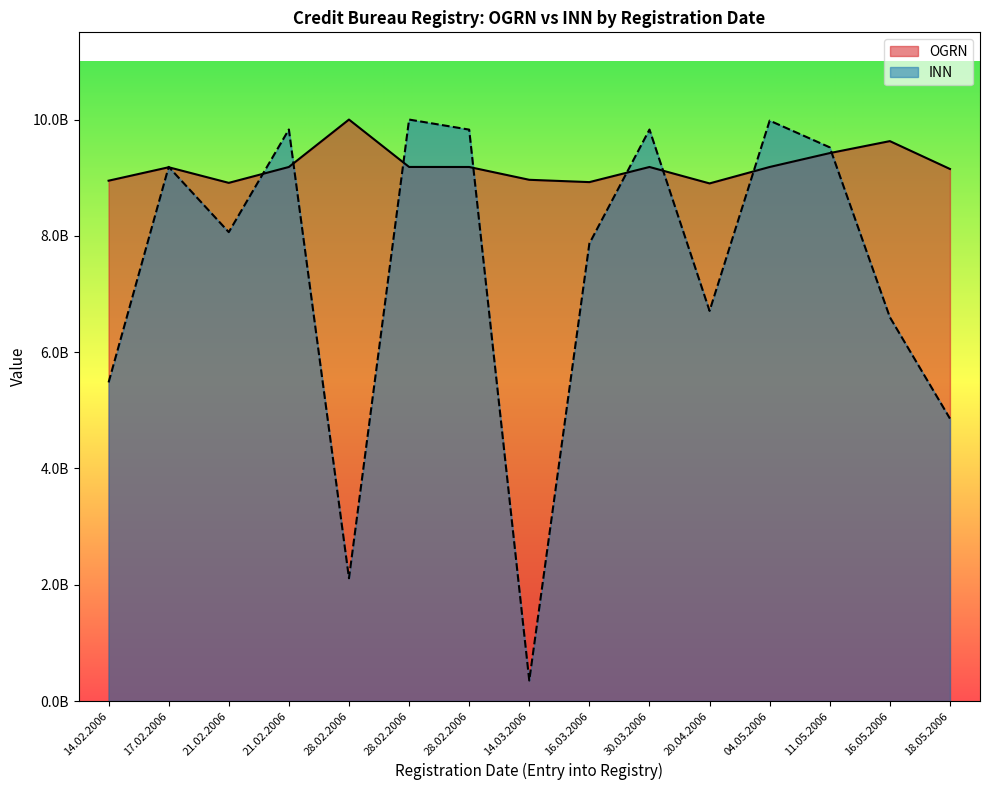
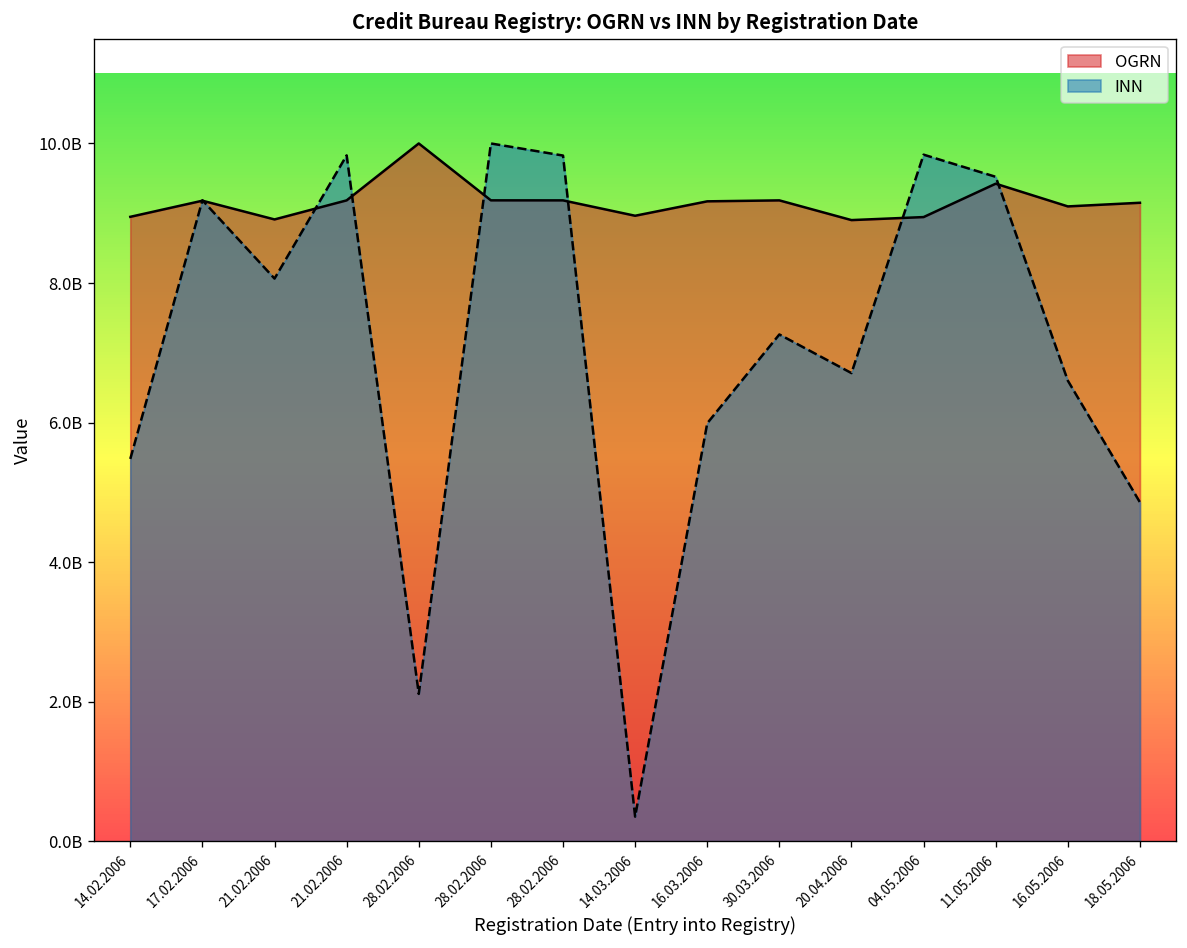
  {
    "OGRN": {
      "14.02.2006": 8900000000,
      "14.03.2006": 9000000000,
-     "16.03.2006": 8900000000,
+     "16.03.2006": 9200000000,
      "30.03.2006": 9200000000,
      "20.04.2006": 8900000000,
-     "04.05.2006": 9200000000,
+     "04.05.2006": 8900000000,
      "11.05.2006": 9400000000,
-     "16.05.2006": 9600000000,
+     "16.05.2006": 9100000000,
      "18.05.2006": 9200000000
    },
    "INN": {
      "14.02.2006": 5500000000,
      "14.03.2006": 400000000,
-     "16.03.2006": 7900000000,
-     "30.03.2006": 9800000000,
+     "16.03.2006": 6000000000,
+     "30.03.2006": 7300000000,
      "20.04.2006": 6700000000,
-     "04.05.2006": 10000000000,
+     "04.05.2006": 9800000000,
      "11.05.2006": 9500000000,
      "16.05.2006": 6600000000,
      "18.05.2006": 4900000000
    }
  }
